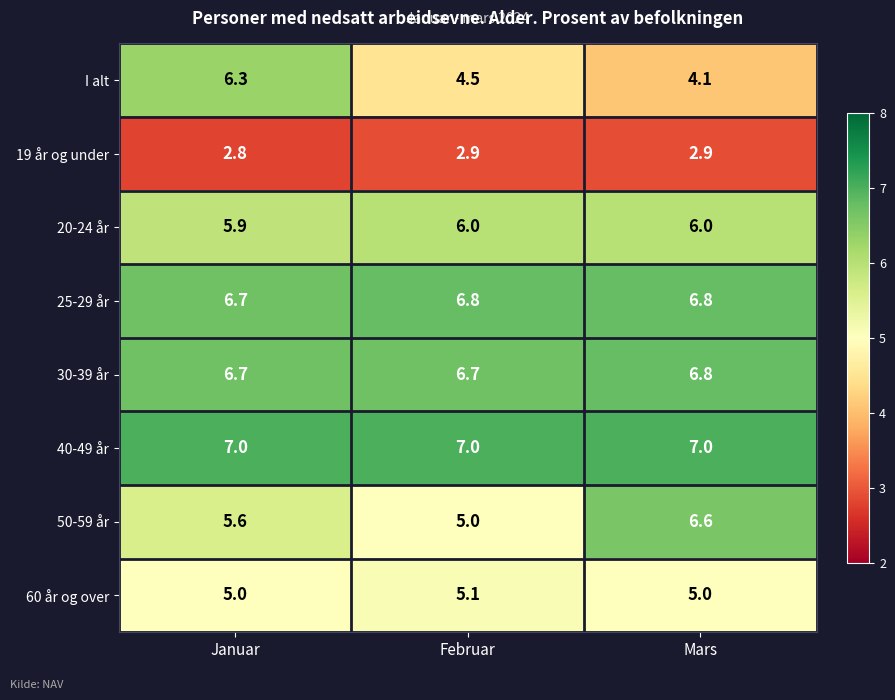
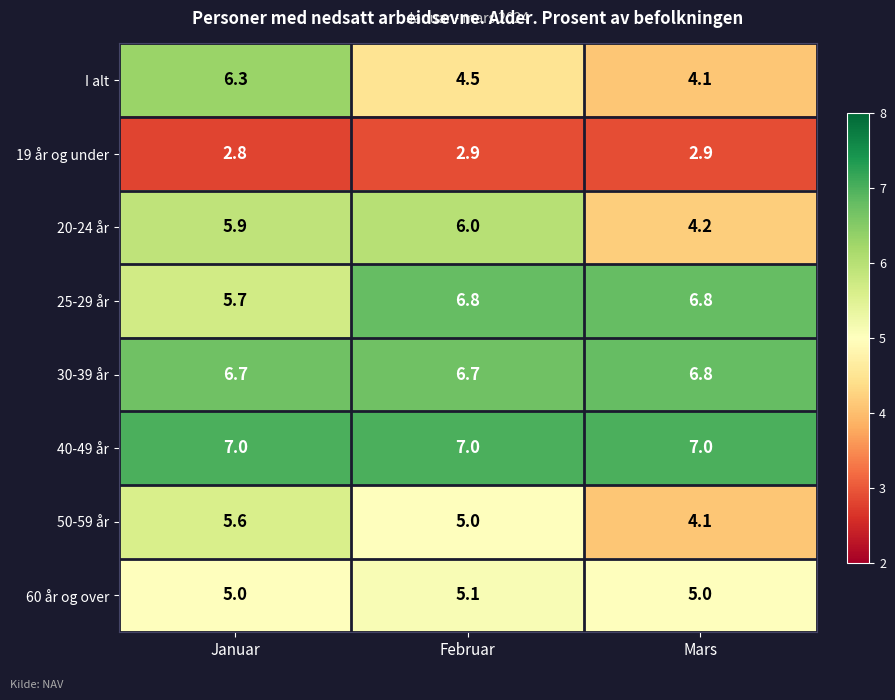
  {
    "I alt": {
      "Januar": 6.3,
      "Februar": 4.5,
      "Mars": 4.1
    },
    "19 år og under": {
      "Januar": 2.8,
      "Februar": 2.9,
      "Mars": 2.9
    },
    "20-24 år": {
      "Januar": 5.9,
      "Februar": 6.0,
-     "Mars": 6.0
+     "Mars": 4.2
    },
    "25-29 år": {
-     "Januar": 6.7,
+     "Januar": 5.7,
      "Februar": 6.8,
      "Mars": 6.8
    },
    "30-39 år": {
      "Januar": 6.7,
      "Februar": 6.7,
      "Mars": 6.8
    },
    "40-49 år": {
      "Januar": 7.0,
      "Februar": 7.0,
      "Mars": 7.0
    },
    "50-59 år": {
      "Januar": 5.6,
      "Februar": 5.0,
-     "Mars": 6.6
+     "Mars": 4.1
    },
    "60 år og over": {
      "Januar": 5.0,
      "Februar": 5.1,
      "Mars": 5.0
    }
  }
